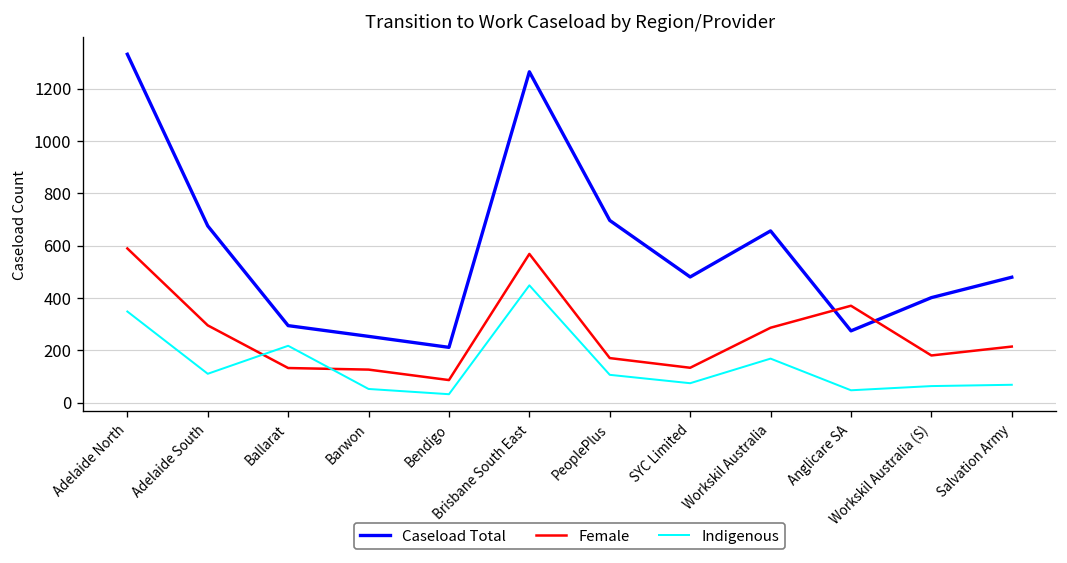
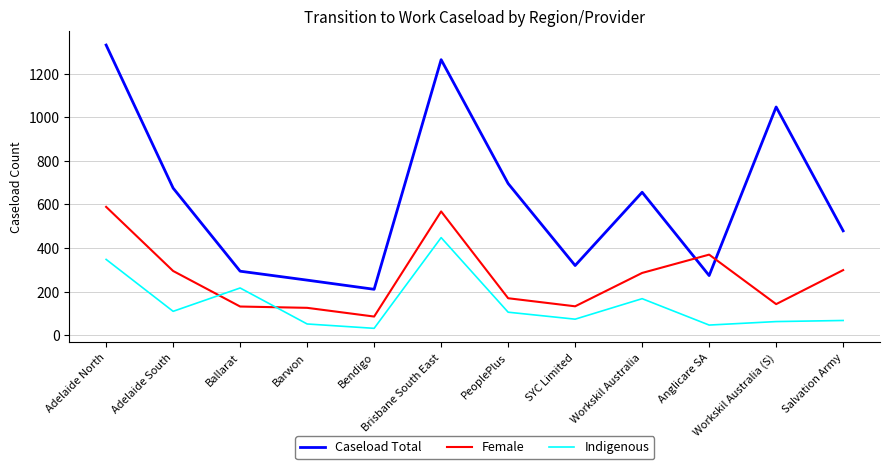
  {
    "Caseload Total": {
      "Adelaide North": 1330,
      "Adelaide South": 680,
      "Ballarat": 290,
      "Barwon": 250,
      "Bendigo": 210,
      "Brisbane South East": 1260,
      "PeoplePlus": 700,
-     "SYC Limited": 480,
+     "SYC Limited": 320,
      "Workskil Australia": 660,
      "Anglicare SA": 270,
-     "Workskil Australia (S)": 400,
+     "Workskil Australia (S)": 1050,
      "Salvation Army": 480
    },
    "Female": {
      "Adelaide North": 590,
      "Adelaide South": 300,
      "Ballarat": 130,
      "Barwon": 130,
      "Bendigo": 90,
      "Brisbane South East": 570,
      "PeoplePlus": 170,
      "SYC Limited": 130,
      "Workskil Australia": 290,
      "Anglicare SA": 370,
-     "Workskil Australia (S)": 180,
-     "Salvation Army": 210
+     "Workskil Australia (S)": 140,
+     "Salvation Army": 300
    },
    "Indigenous": {
      "Adelaide North": 350,
      "Adelaide South": 110,
      "Ballarat": 220,
      "Barwon": 50,
      "Bendigo": 30,
      "Brisbane South East": 450,
      "PeoplePlus": 110,
      "SYC Limited": 70,
      "Workskil Australia": 170,
      "Anglicare SA": 50,
      "Workskil Australia (S)": 60,
      "Salvation Army": 70
    }
  }
